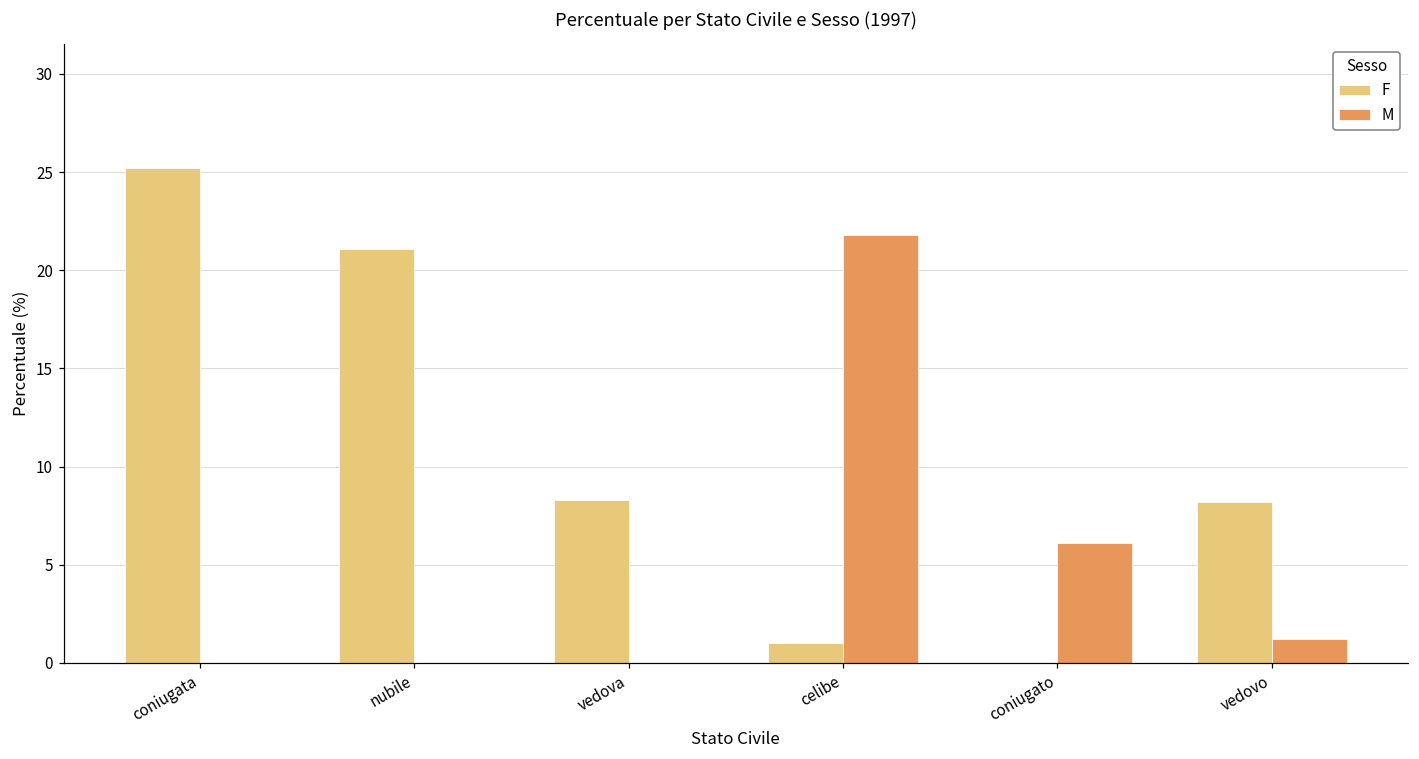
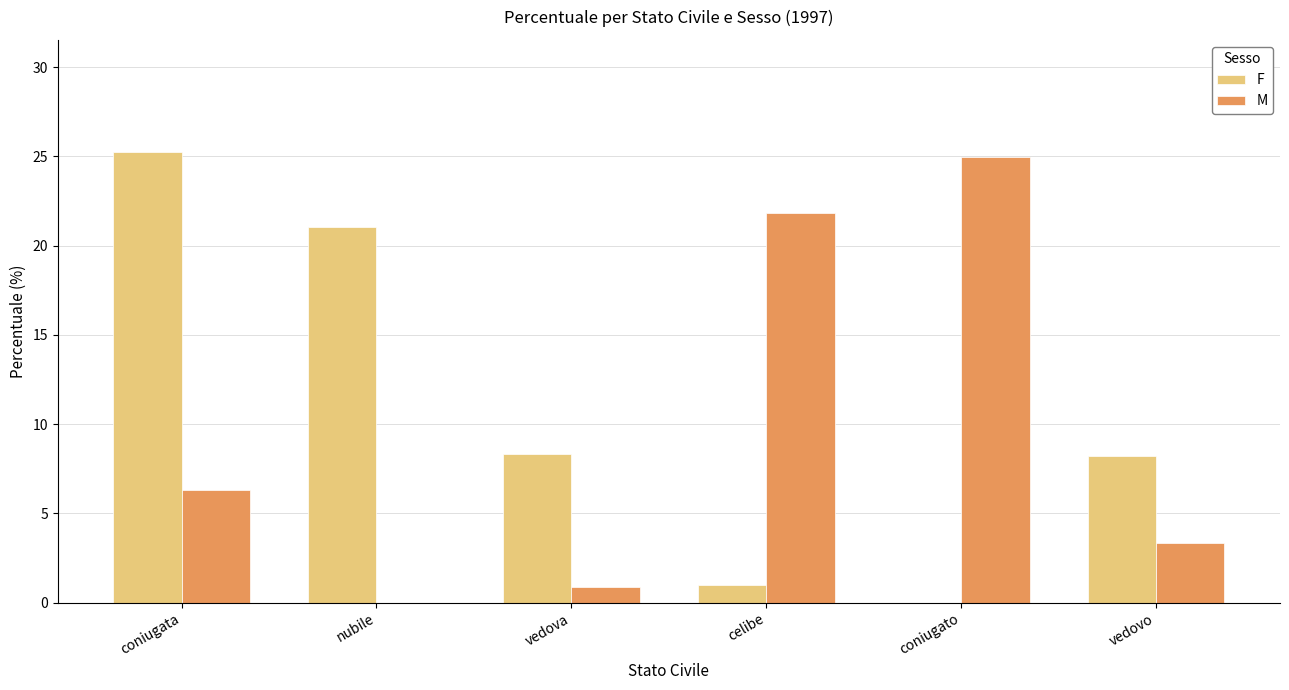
  {
    "F": {
      "coniugata": 25.2,
      "nubile": 21.1,
      "vedova": 8.3,
      "celibe": 1.0,
      "coniugato": 0.0,
      "vedovo": 8.2
    },
    "M": {
-     "coniugata": 0.0,
+     "coniugata": 6.3,
      "nubile": 0.0,
-     "vedova": 0.0,
+     "vedova": 0.9,
      "celibe": 21.8,
-     "coniugato": 6.1,
-     "vedovo": 1.2
+     "coniugato": 25.0,
+     "vedovo": 3.3
    }
  }
